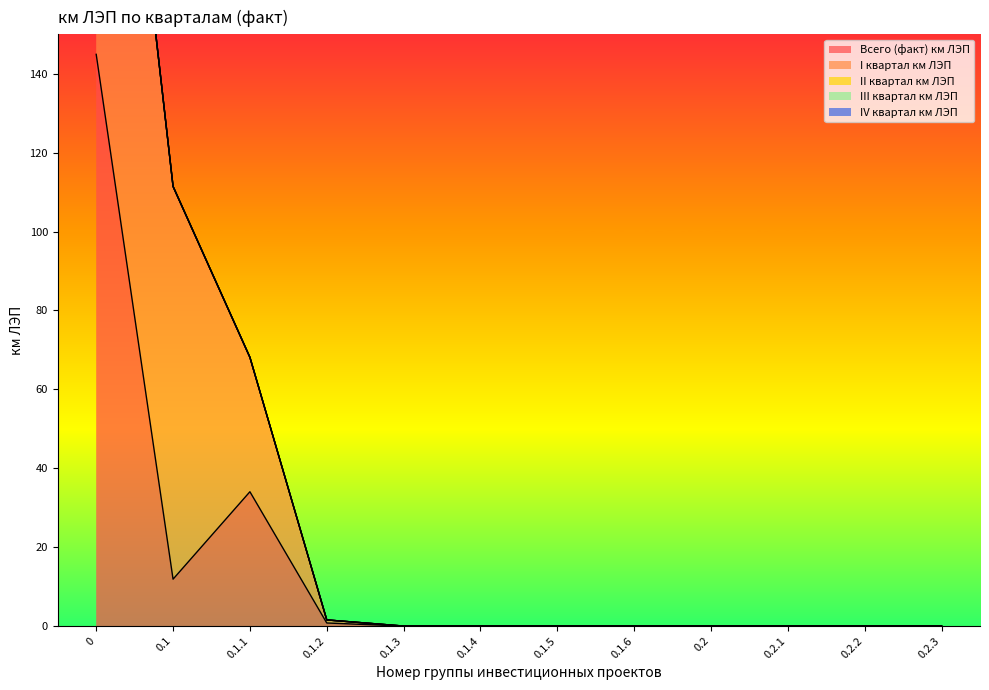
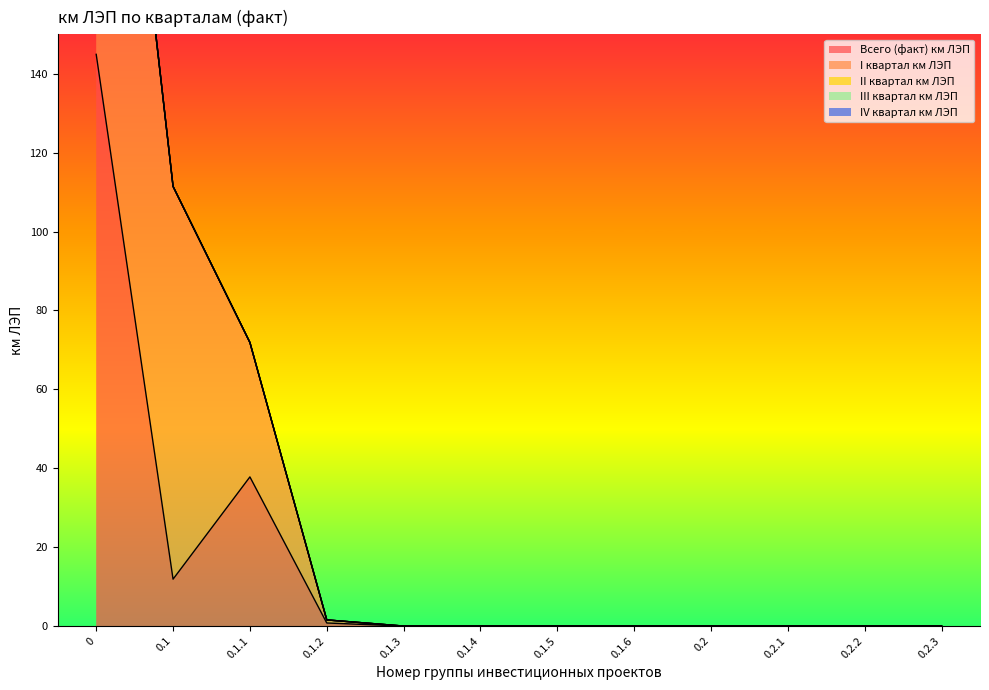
  {
    "Всего (факт) км ЛЭП": {
      "0": 145,
      "0.1": 12,
-     "0.1.1": 34,
+     "0.1.1": 38,
      "0.1.2": 1
    }
  }
